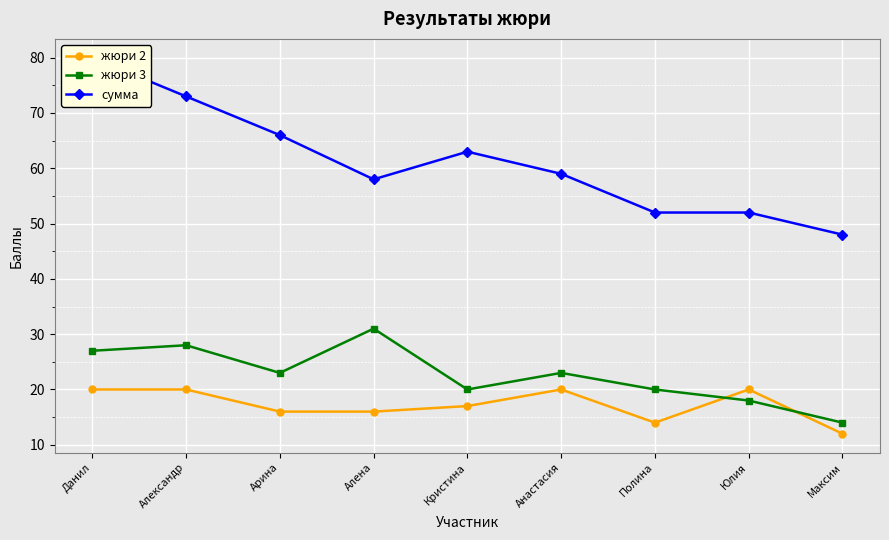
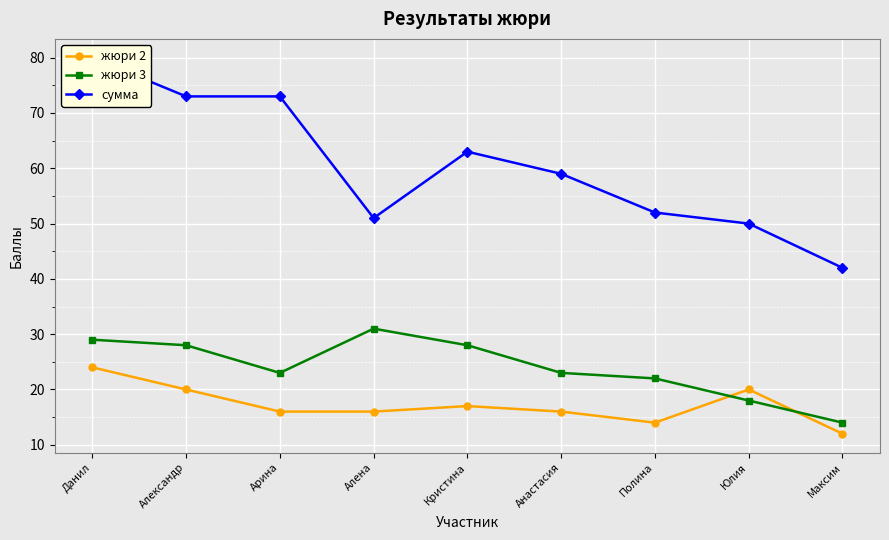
  {
    "жюри 2": {
-     "Данил": 20,
+     "Данил": 24,
      "Александр": 20,
      "Арина": 16,
      "Алена": 16,
      "Кристина": 17,
-     "Анастасия": 20,
+     "Анастасия": 16,
      "Полина": 14,
      "Юлия": 20,
      "Максим": 12
    },
    "жюри 3": {
-     "Данил": 27,
+     "Данил": 29,
      "Александр": 28,
      "Арина": 23,
      "Алена": 31,
-     "Кристина": 20,
+     "Кристина": 28,
      "Анастасия": 23,
-     "Полина": 20,
+     "Полина": 22,
      "Юлия": 18,
      "Максим": 14
    },
    "сумма": {
      "Александр": 73,
-     "Арина": 66,
-     "Алена": 58,
+     "Арина": 73,
+     "Алена": 51,
      "Кристина": 63,
      "Анастасия": 59,
      "Полина": 52,
-     "Юлия": 52,
-     "Максим": 48
+     "Юлия": 50,
+     "Максим": 42
    }
  }
